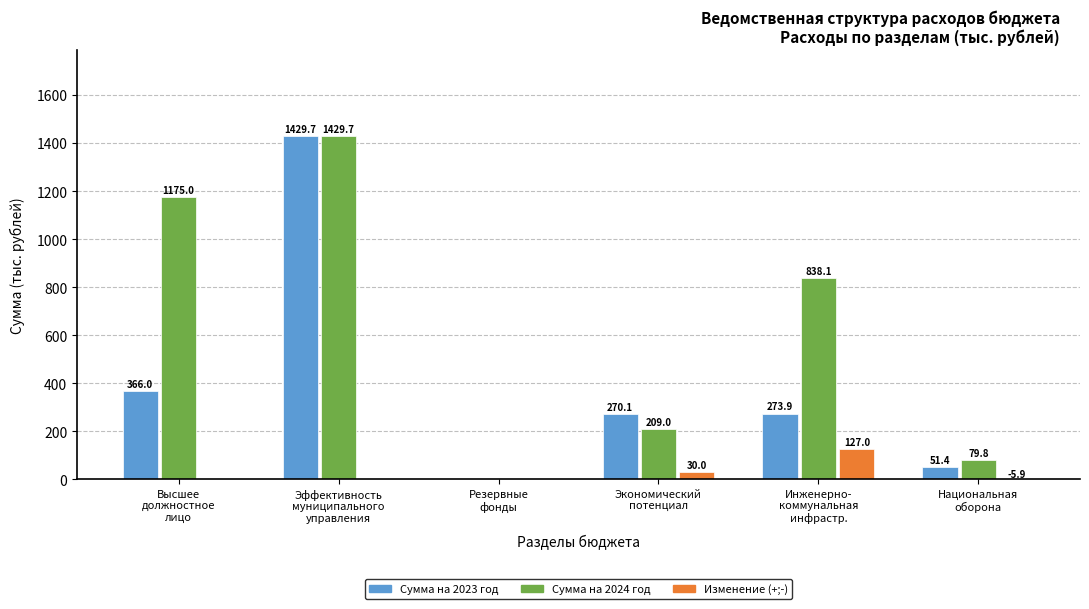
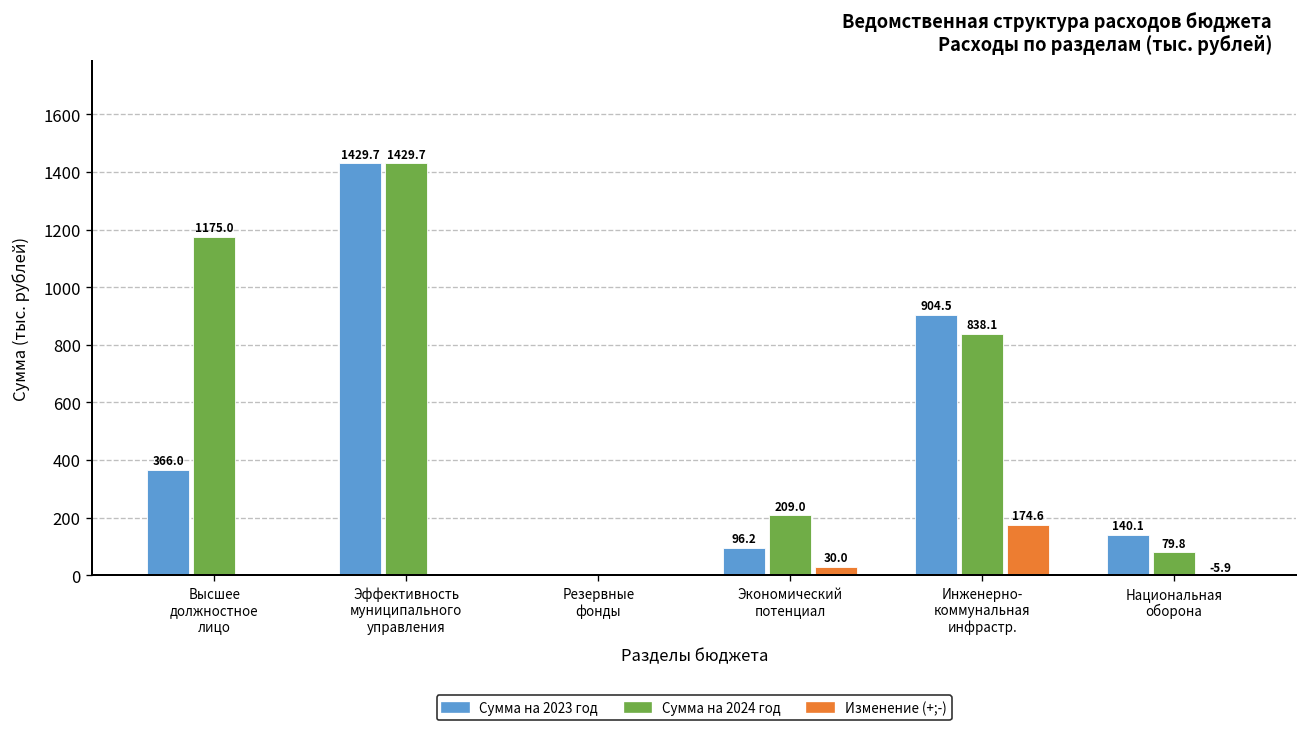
  {
    "Сумма на 2023 год": {
      "Высшее должностное лицо": 366.0,
      "Эффективность муниципального управления": 1429.7,
-     "Экономический потенциал": 270.1,
-     "Инженерно- коммунальная инфрастр.": 273.9,
-     "Национальная оборона": 51.4
+     "Экономический потенциал": 96.2,
+     "Инженерно- коммунальная инфрастр.": 904.5,
+     "Национальная оборона": 140.1
    },
    "Сумма на 2024 год": {
      "Высшее должностное лицо": 1175.0,
      "Эффективность муниципального управления": 1429.7,
      "Экономический потенциал": 209.0,
      "Инженерно- коммунальная инфрастр.": 838.1,
      "Национальная оборона": 79.8
    },
    "Изменение (+;-)": {
      "Экономический потенциал": 30.0,
-     "Инженерно- коммунальная инфрастр.": 127.0,
+     "Инженерно- коммунальная инфрастр.": 174.6,
      "Национальная оборона": -5.9
    }
  }
